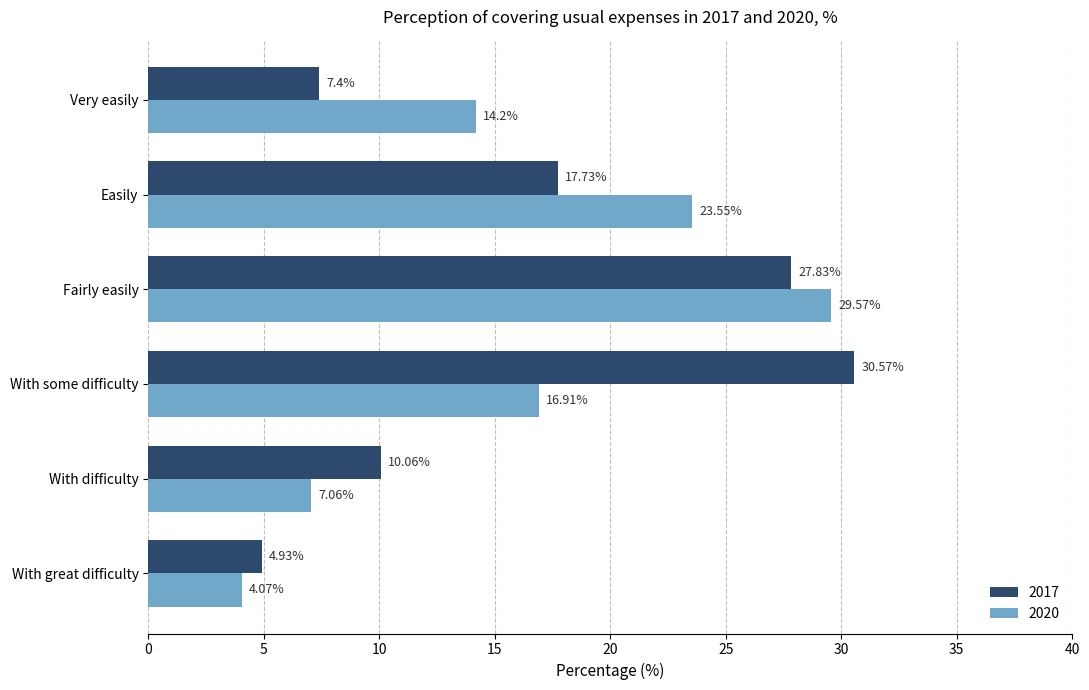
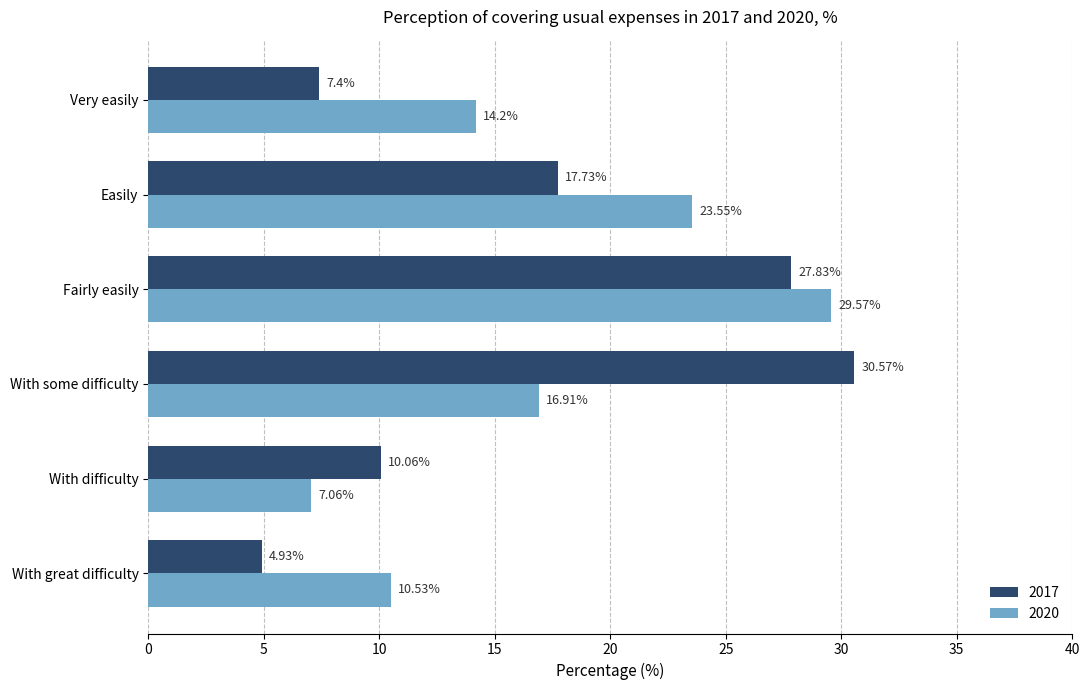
  {
    "2017": {
      "Very easily": "7.4%",
      "Easily": "17.73%",
      "Fairly easily": "27.83%",
      "With some difficulty": "30.57%",
      "With difficulty": "10.06%",
      "With great difficulty": "4.93%"
    },
    "2020": {
      "Very easily": "14.2%",
      "Easily": "23.55%",
      "Fairly easily": "29.57%",
      "With some difficulty": "16.91%",
      "With difficulty": "7.06%",
-     "With great difficulty": "4.07%"
+     "With great difficulty": "10.53%"
    }
  }
